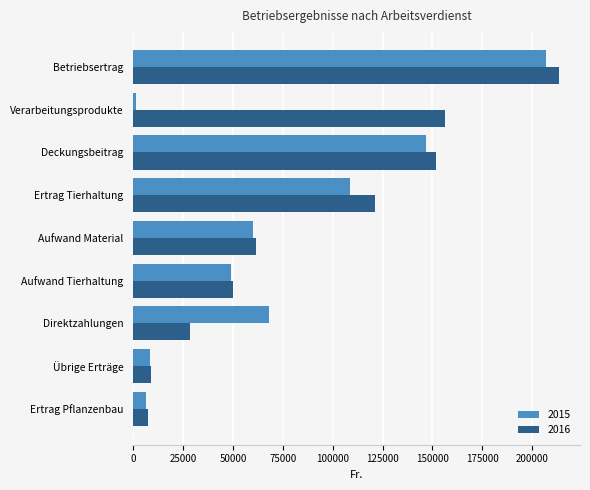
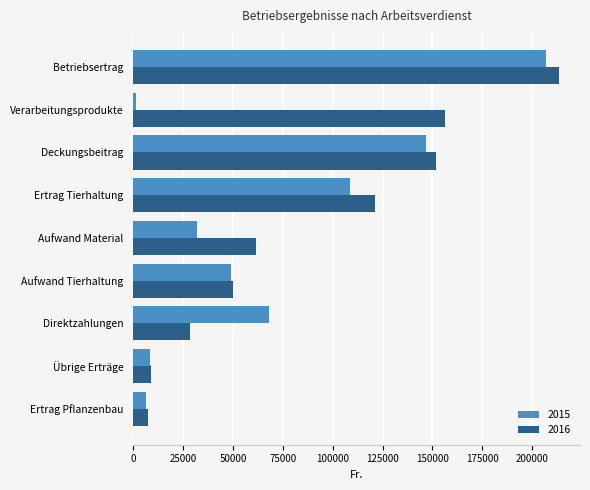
  {
    "2015": {
      "Betriebsertrag": 207000,
      "Verarbeitungsprodukte": 2000,
      "Deckungsbeitrag": 147000,
      "Ertrag Tierhaltung": 109000,
-     "Aufwand Material": 60000,
+     "Aufwand Material": 32000,
      "Aufwand Tierhaltung": 49000,
      "Direktzahlungen": 68000,
      "Übrige Erträge": 8000,
      "Ertrag Pflanzenbau": 6000
    },
    "2016": {
      "Betriebsertrag": 213000,
      "Verarbeitungsprodukte": 156000,
      "Deckungsbeitrag": 152000,
      "Ertrag Tierhaltung": 121000,
      "Aufwand Material": 61000,
      "Aufwand Tierhaltung": 50000,
      "Direktzahlungen": 28000,
      "Übrige Erträge": 9000,
      "Ertrag Pflanzenbau": 7000
    }
  }
